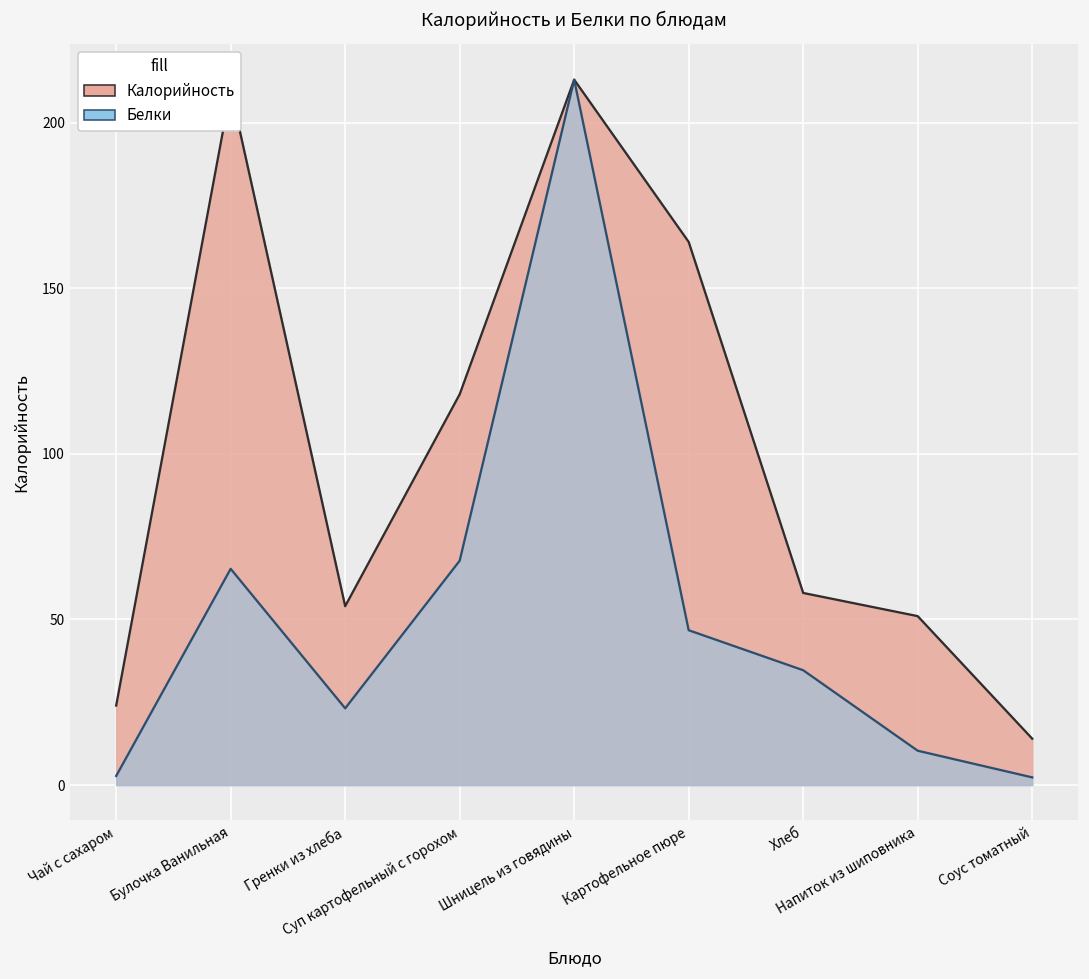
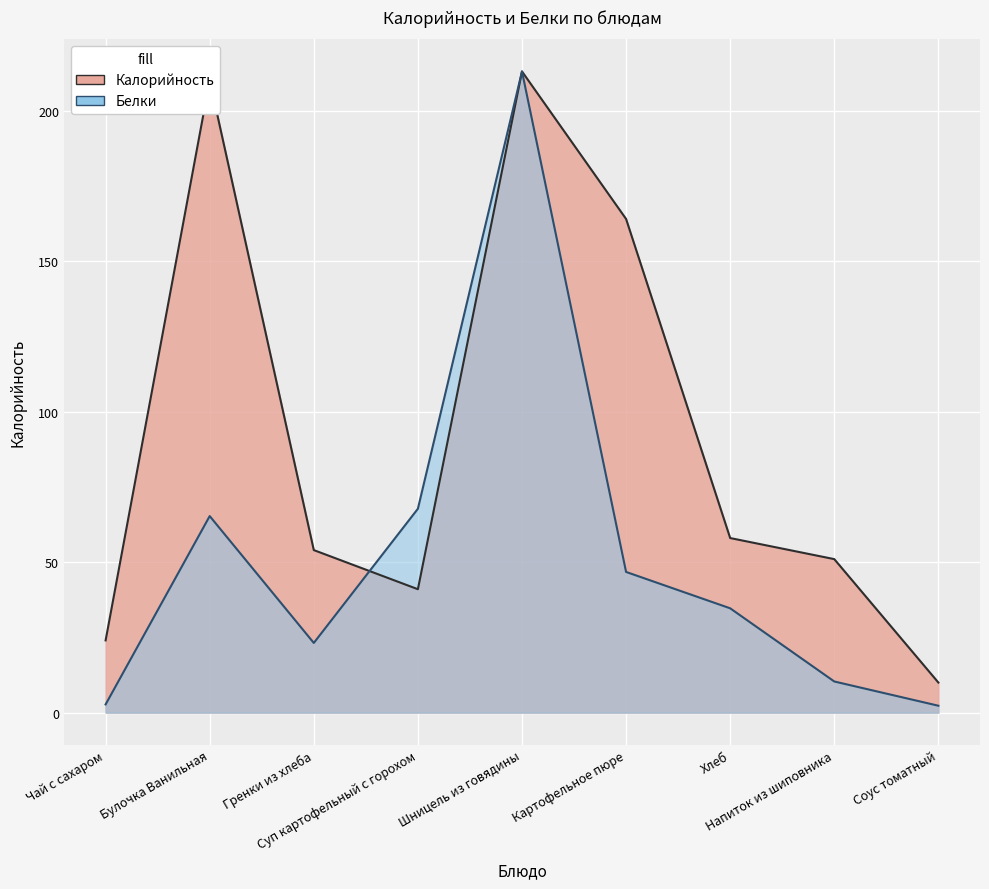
  {
    "Калорийность": {
      "Чай с сахаром": 24,
      "Гренки из хлеба": 54,
-     "Суп картофельный с горохом": 118,
+     "Суп картофельный с горохом": 41,
      "Картофельное пюре": 164,
      "Хлеб": 58,
      "Напиток из шиповника": 51,
-     "Соус томатный": 14
+     "Соус томатный": 10
    }
  }
